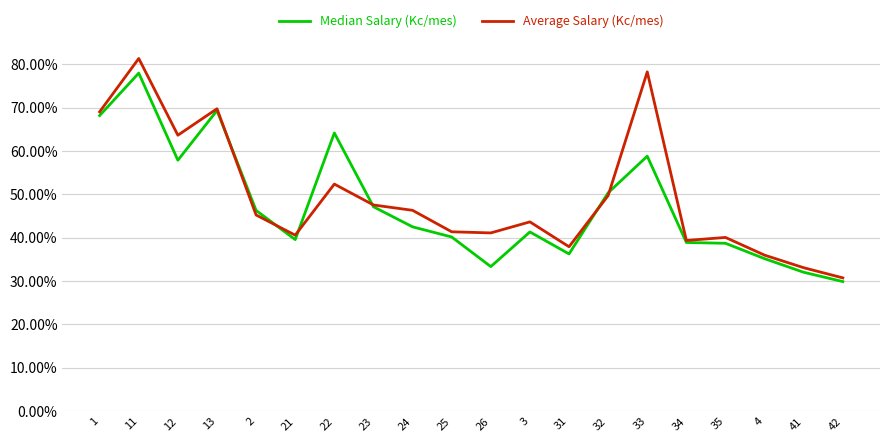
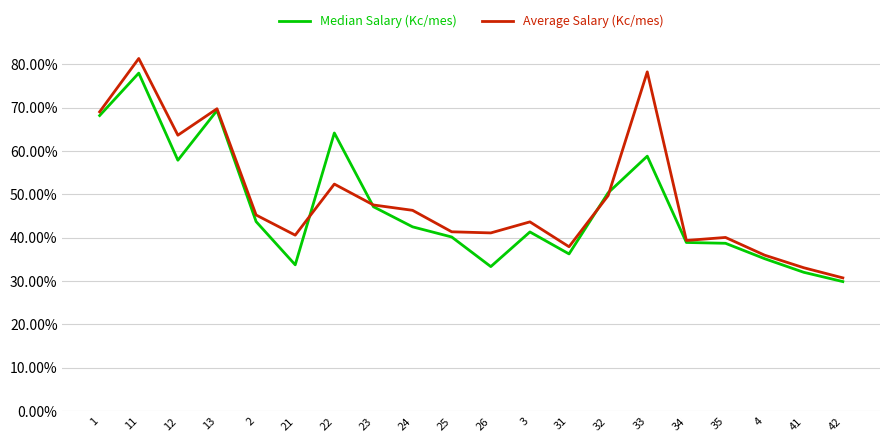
  {
    "Median Salary (Kc/mes)": {
      "1": "68%",
      "11": "78%",
      "12": "58%",
-     "2": "46%",
-     "21": "40%",
+     "2": "44%",
+     "21": "34%",
      "22": "64%",
      "24": "43%",
      "25": "40%",
      "26": "33%",
      "3": "41%",
      "31": "36%",
      "32": "50%",
      "33": "59%",
      "35": "39%",
      "4": "35%",
      "41": "32%",
      "42": "30%"
    },
    "Average Salary (Kc/mes)": {
      "1": "69%",
      "11": "81%",
      "12": "64%",
      "2": "45%",
      "21": "41%",
      "22": "52%",
      "24": "46%",
      "25": "41%",
      "26": "41%",
      "3": "44%",
      "31": "38%",
      "32": "50%",
      "33": "78%",
      "35": "40%",
      "4": "36%",
      "41": "33%",
      "42": "31%"
    }
  }
